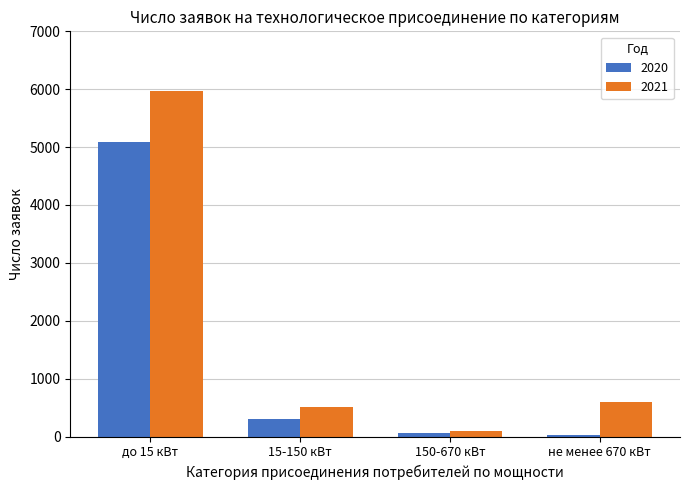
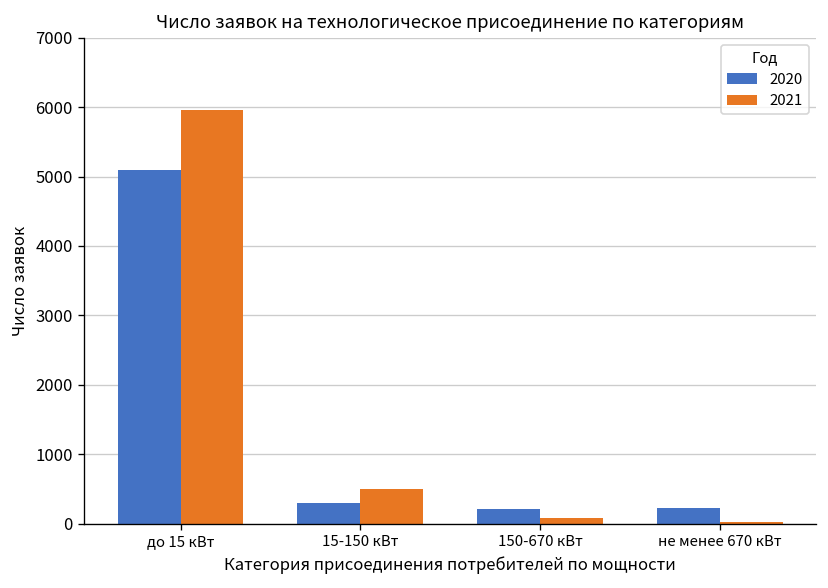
  {
    "2020": {
      "до 15 кВт": 5100,
      "15-150 кВт": 300,
-     "150-670 кВт": 100,
-     "не менее 670 кВт": 0
+     "150-670 кВт": 200,
+     "не менее 670 кВт": 200
    },
    "2021": {
      "до 15 кВт": 6000,
      "15-150 кВт": 500,
      "150-670 кВт": 100,
-     "не менее 670 кВт": 600
+     "не менее 670 кВт": 0
    }
  }
